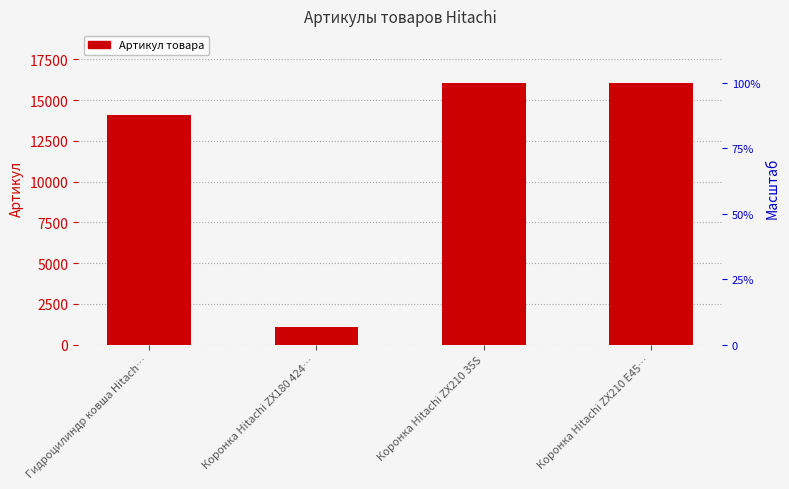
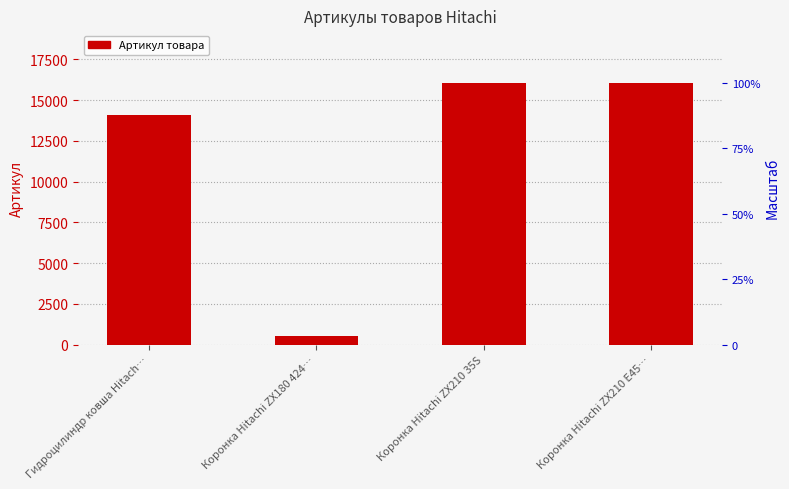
  {
    "Гидроцилиндр ковша Hitach…": 14100,
-   "Коронка Hitachi ZX180 424…": 1100,
+   "Коронка Hitachi ZX180 424…": 500,
    "Коронка Hitachi ZX210 35S": 16100,
    "Коронка Hitachi ZX210 E45…": 16100
  }
